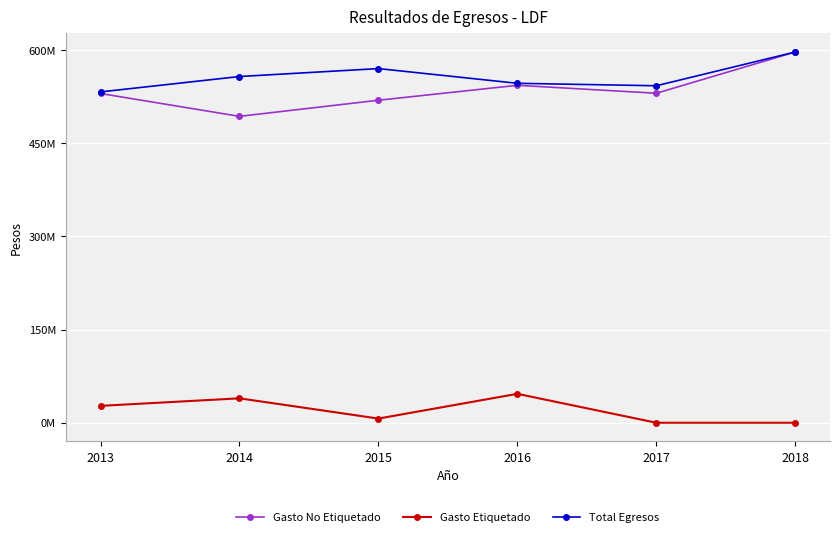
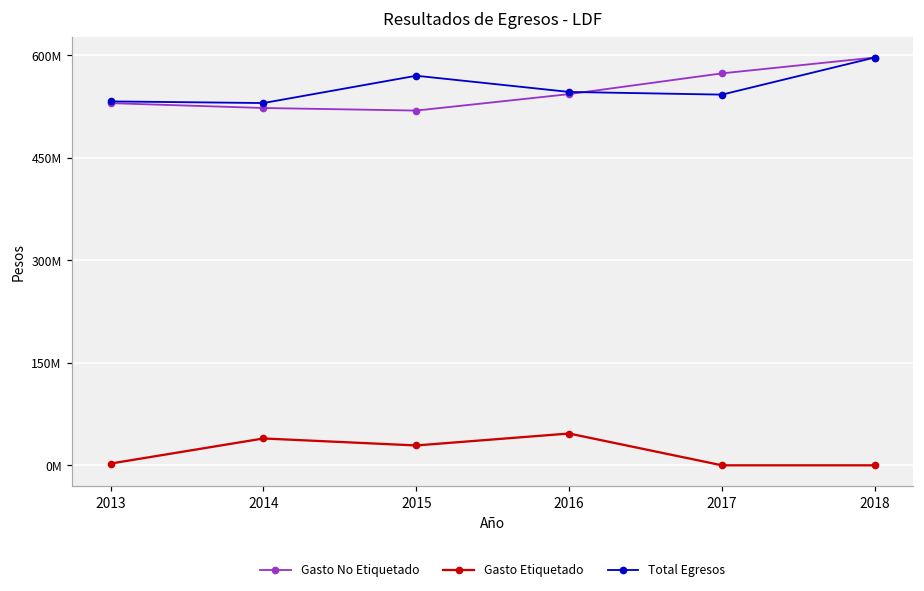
  {
    "Gasto No Etiquetado": {
-     "2014": 490000000,
+     "2014": 520000000,
      "2015": 520000000,
-     "2017": 530000000
+     "2017": 570000000
    },
    "Gasto Etiquetado": {
-     "2013": 30000000,
+     "2013": 0,
      "2014": 40000000,
-     "2015": 10000000,
+     "2015": 30000000,
      "2016": 50000000,
      "2017": 0,
      "2018": 0
    },
    "Total Egresos": {
-     "2014": 560000000,
+     "2014": 530000000,
      "2015": 570000000,
      "2017": 540000000
    }
  }
